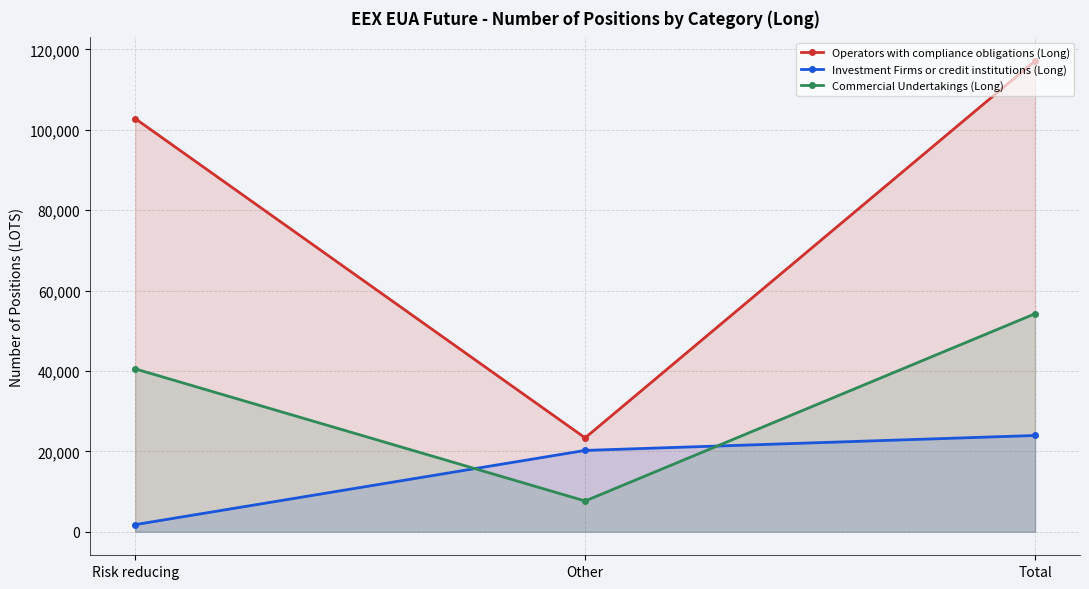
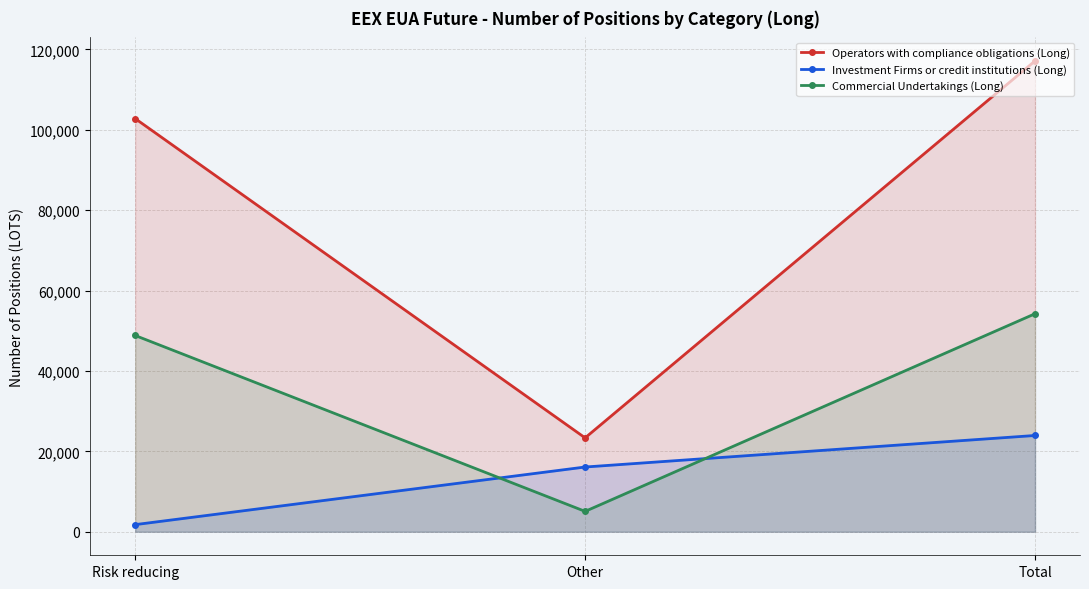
  {
    "Operators with compliance obligations (Long)": {
      "Risk reducing": "103,000",
      "Other": "23,000"
    },
    "Investment Firms or credit institutions (Long)": {
      "Risk reducing": "2,000",
-     "Other": "20,000",
+     "Other": "16,000",
      "Total": "24,000"
    },
    "Commercial Undertakings (Long)": {
-     "Risk reducing": "41,000",
-     "Other": "8,000",
+     "Risk reducing": "49,000",
+     "Other": "5,000",
      "Total": "54,000"
    }
  }
